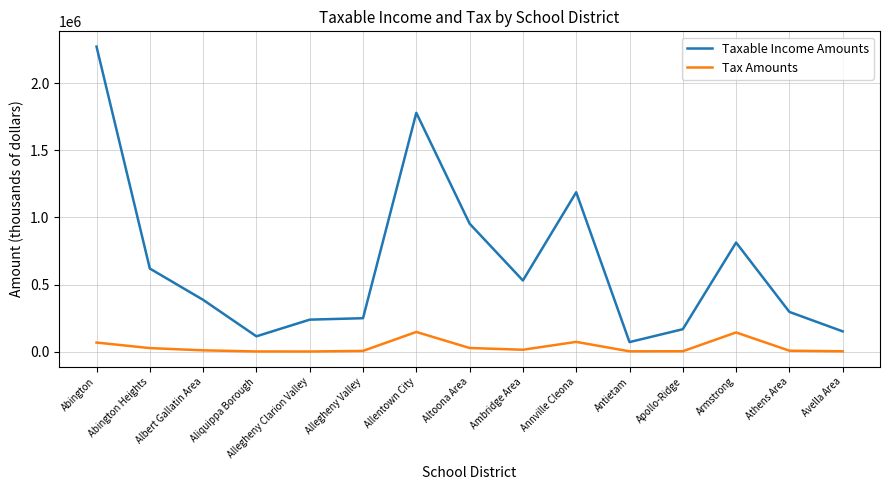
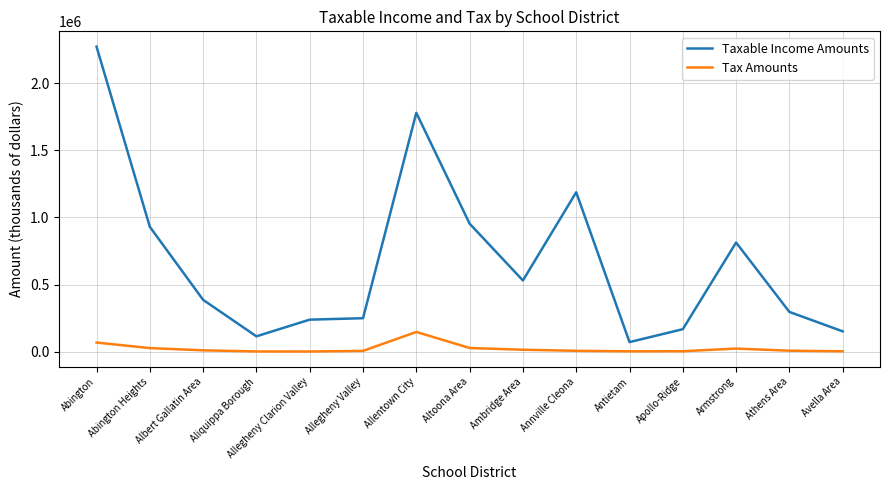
  {
    "Taxable Income Amounts": {
      "Abington": 2270000,
-     "Abington Heights": 620000,
+     "Abington Heights": 930000,
      "Albert Gallatin Area": 390000,
      "Aliquippa Borough": 120000,
      "Allegheny Clarion Valley": 240000,
      "Allegheny Valley": 250000,
      "Allentown City": 1780000,
      "Altoona Area": 950000,
      "Ambridge Area": 530000,
      "Annville Cleona": 1190000,
      "Antietam": 70000,
      "Apollo-Ridge": 170000,
      "Armstrong": 810000,
      "Athens Area": 300000,
      "Avella Area": 150000
    },
    "Tax Amounts": {
      "Abington": 70000,
      "Abington Heights": 30000,
      "Albert Gallatin Area": 10000,
      "Aliquippa Borough": 0,
      "Allegheny Clarion Valley": 0,
      "Allegheny Valley": 10000,
      "Allentown City": 150000,
      "Altoona Area": 30000,
      "Ambridge Area": 20000,
-     "Annville Cleona": 70000,
+     "Annville Cleona": 10000,
      "Antietam": 0,
      "Apollo-Ridge": 10000,
-     "Armstrong": 150000,
+     "Armstrong": 20000,
      "Athens Area": 10000,
      "Avella Area": 0
    }
  }
